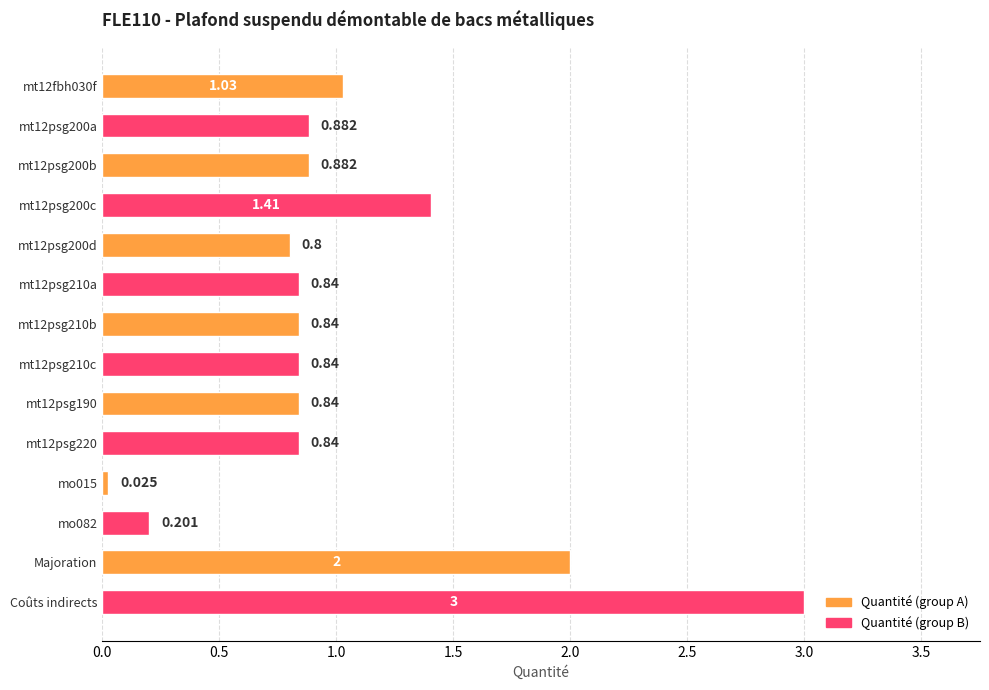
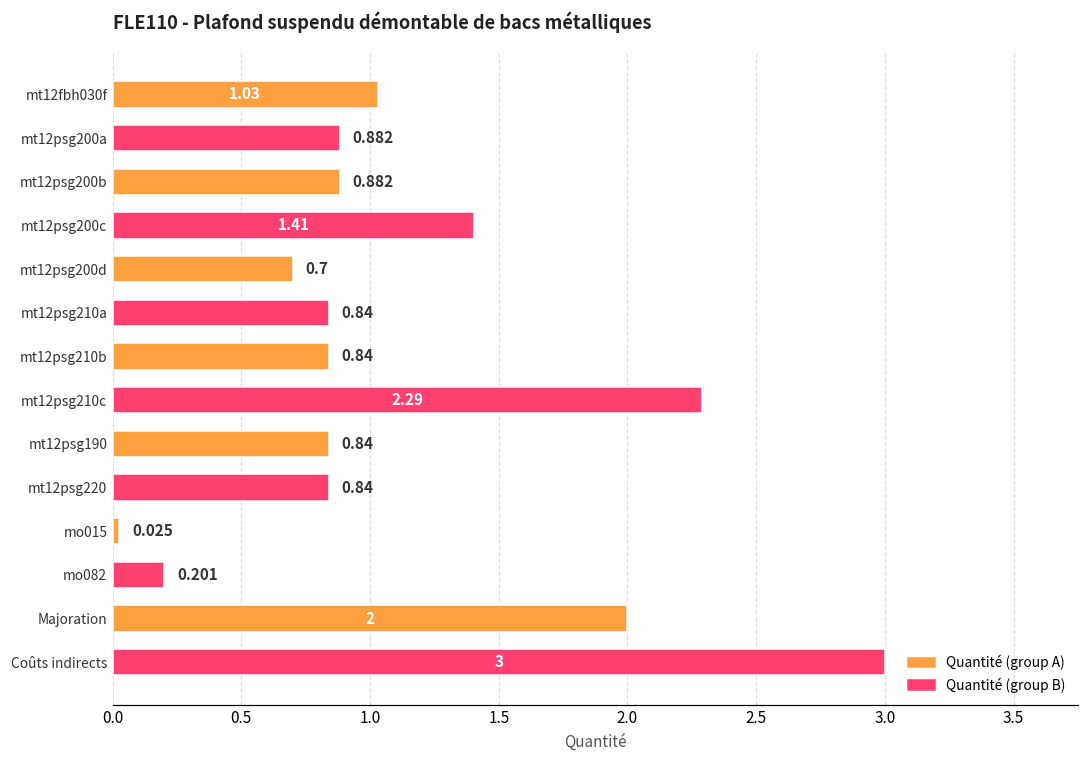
  {
    "mt12fbh030f": 1.03,
    "mt12psg200a": 0.882,
    "mt12psg200b": 0.882,
    "mt12psg200c": 1.41,
-   "mt12psg200d": 0.8,
+   "mt12psg200d": 0.7,
    "mt12psg210a": 0.84,
    "mt12psg210b": 0.84,
-   "mt12psg210c": 0.84,
+   "mt12psg210c": 2.29,
    "mt12psg190": 0.84,
    "mt12psg220": 0.84,
    "mo015": 0.025,
    "mo082": 0.201,
    "Majoration": 2,
    "Coûts indirects": 3
  }
